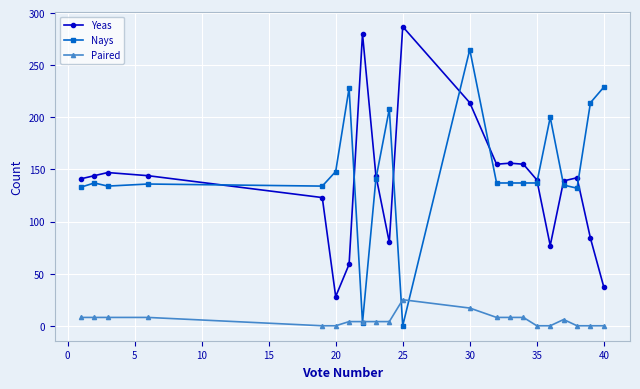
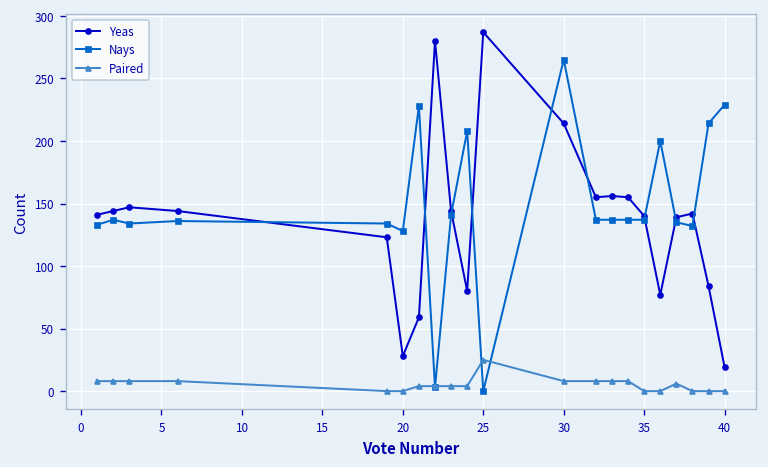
  {
    "Yeas": {
      "20": 28,
      "25": 287,
      "30": 214,
      "35": 140,
-     "40": 37
+     "40": 19
    },
    "Nays": {
-     "20": 148,
+     "20": 128,
      "25": 0,
      "30": 265,
      "35": 137,
      "40": 229
    },
    "Paired": {
      "20": 0,
      "25": 25,
-     "30": 17,
+     "30": 8,
      "35": 0,
      "40": 0
    }
  }
